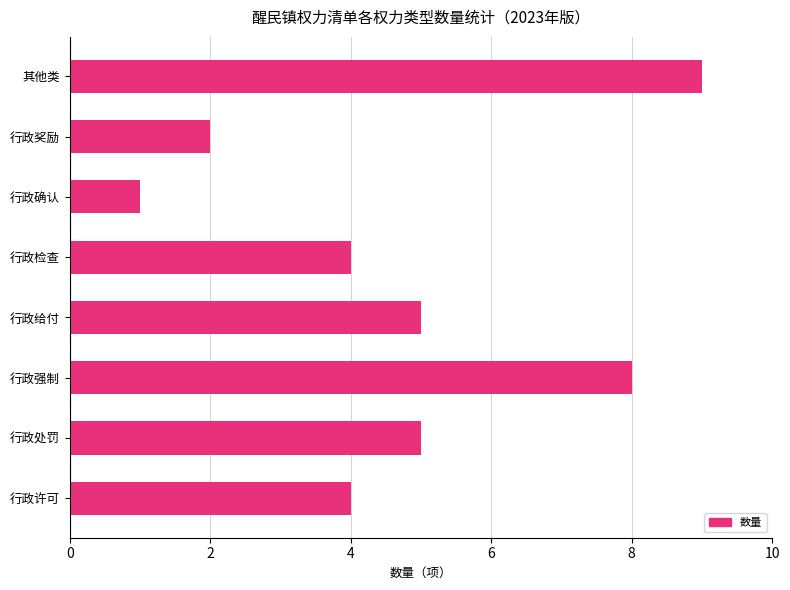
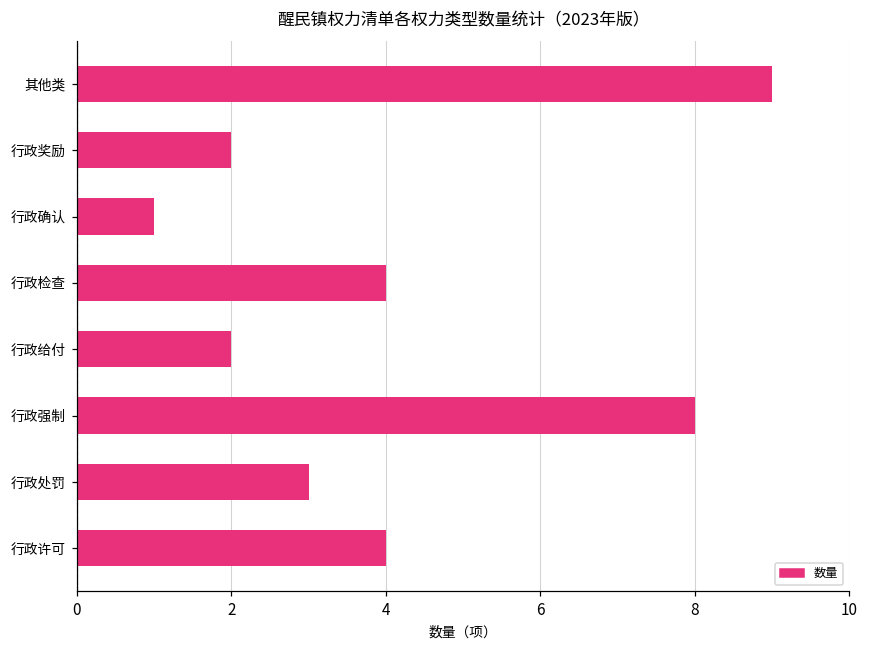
  {
    "其他类": 9,
    "行政奖励": 2,
    "行政确认": 1,
    "行政检查": 4,
-   "行政给付": 5,
+   "行政给付": 2,
    "行政强制": 8,
-   "行政处罚": 5,
+   "行政处罚": 3,
    "行政许可": 4
  }
